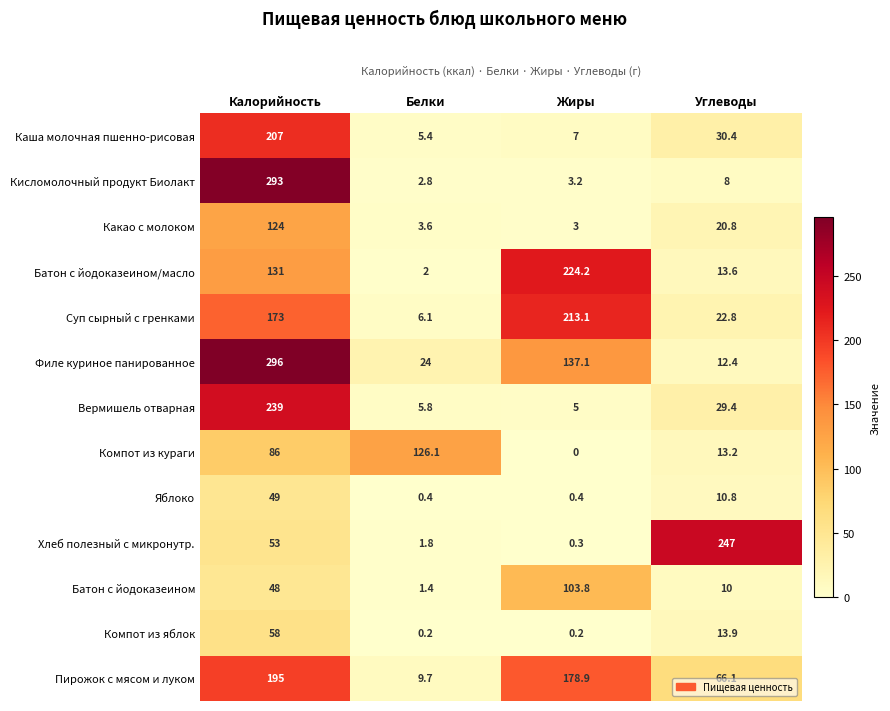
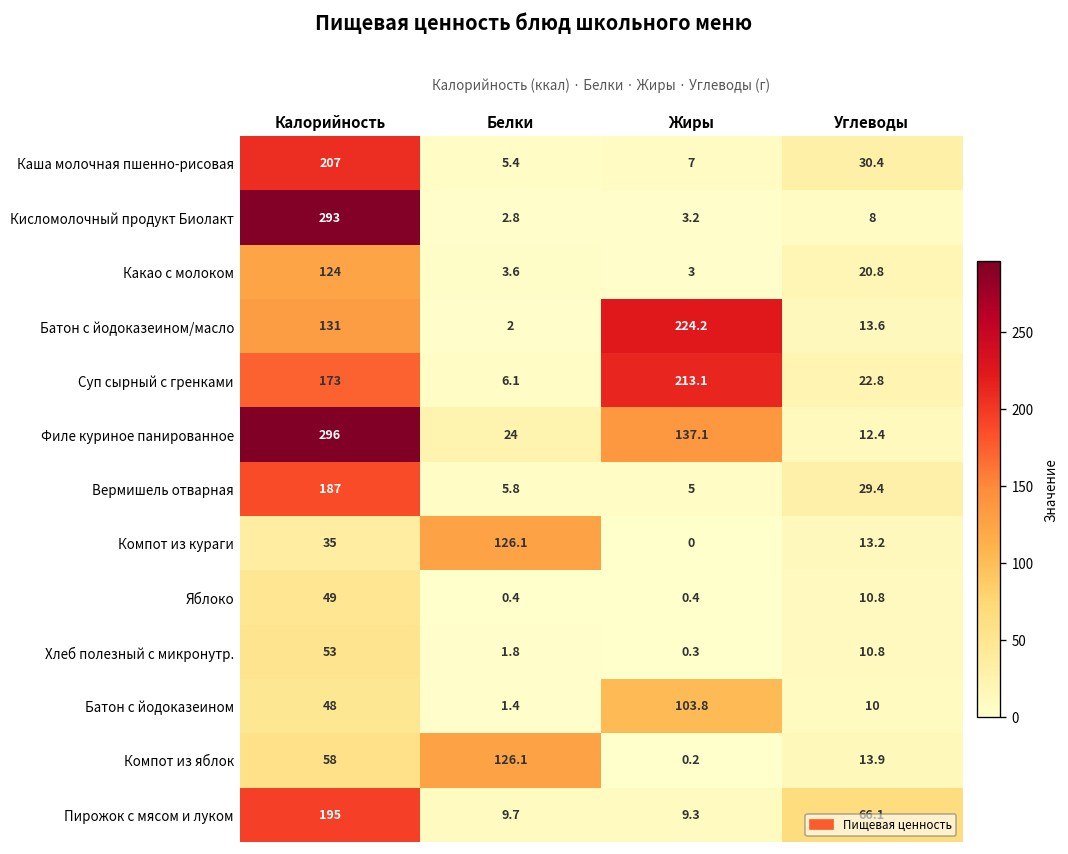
  {
    "Каша молочная пшенно-рисовая": {
      "Калорийность": 207,
      "Белки": 5.4,
      "Жиры": 7,
      "Углеводы": 30.4
    },
    "Кисломолочный продукт Биолакт": {
      "Калорийность": 293,
      "Белки": 2.8,
      "Жиры": 3.2,
      "Углеводы": 8
    },
    "Какао с молоком": {
      "Калорийность": 124,
      "Белки": 3.6,
      "Жиры": 3,
      "Углеводы": 20.8
    },
    "Батон с йодоказеином/масло": {
      "Калорийность": 131,
      "Белки": 2,
      "Жиры": 224.2,
      "Углеводы": 13.6
    },
    "Суп сырный с гренками": {
      "Калорийность": 173,
      "Белки": 6.1,
      "Жиры": 213.1,
      "Углеводы": 22.8
    },
    "Филе куриное панированное": {
      "Калорийность": 296,
      "Белки": 24,
      "Жиры": 137.1,
      "Углеводы": 12.4
    },
    "Вермишель отварная": {
-     "Калорийность": 239,
+     "Калорийность": 187,
      "Белки": 5.8,
      "Жиры": 5,
      "Углеводы": 29.4
    },
    "Компот из кураги": {
-     "Калорийность": 86,
+     "Калорийность": 35,
      "Белки": 126.1,
      "Жиры": 0,
      "Углеводы": 13.2
    },
    "Яблоко": {
      "Калорийность": 49,
      "Белки": 0.4,
      "Жиры": 0.4,
      "Углеводы": 10.8
    },
    "Хлеб полезный с микронутр.": {
      "Калорийность": 53,
      "Белки": 1.8,
      "Жиры": 0.3,
-     "Углеводы": 247
+     "Углеводы": 10.8
    },
    "Батон с йодоказеином": {
      "Калорийность": 48,
      "Белки": 1.4,
      "Жиры": 103.8,
      "Углеводы": 10
    },
    "Компот из яблок": {
      "Калорийность": 58,
-     "Белки": 0.2,
+     "Белки": 126.1,
      "Жиры": 0.2,
      "Углеводы": 13.9
    },
    "Пирожок с мясом и луком": {
      "Калорийность": 195,
      "Белки": 9.7,
-     "Жиры": 178.9
+     "Жиры": 9.3
    }
  }
